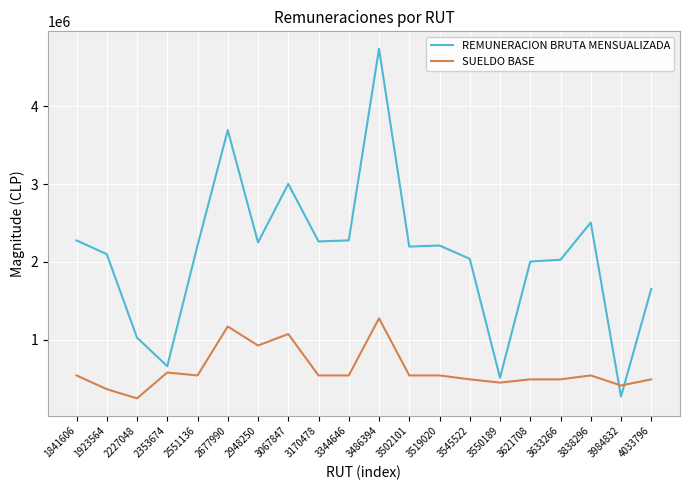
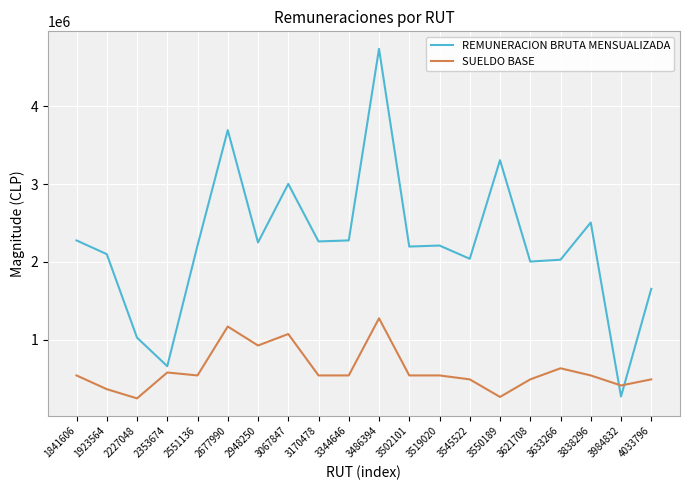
  {
    "REMUNERACION BRUTA MENSUALIZADA": {
      "1841606": 2300000,
      "1923564": 2100000,
      "2227048": 1000000,
      "2353674": 700000,
      "2551136": 2200000,
      "2677990": 3700000,
      "2948250": 2300000,
      "3067847": 3000000,
      "3170478": 2300000,
      "3344646": 2300000,
      "3486394": 4700000,
      "3502101": 2200000,
      "3519020": 2200000,
      "3545522": 2000000,
-     "3550189": 500000,
+     "3550189": 3300000,
      "3621708": 2000000,
      "3633266": 2000000,
      "3838296": 2500000,
      "3984832": 300000,
      "4033796": 1700000
    },
    "SUELDO BASE": {
      "1841606": 500000,
      "1923564": 400000,
      "2227048": 200000,
      "2353674": 600000,
      "2551136": 500000,
      "2677990": 1200000,
      "2948250": 900000,
      "3067847": 1100000,
      "3170478": 500000,
      "3344646": 500000,
      "3486394": 1300000,
      "3502101": 500000,
      "3519020": 500000,
      "3545522": 500000,
-     "3550189": 400000,
+     "3550189": 300000,
      "3621708": 500000,
-     "3633266": 500000,
+     "3633266": 600000,
      "3838296": 500000,
      "3984832": 400000,
      "4033796": 500000
    }
  }
